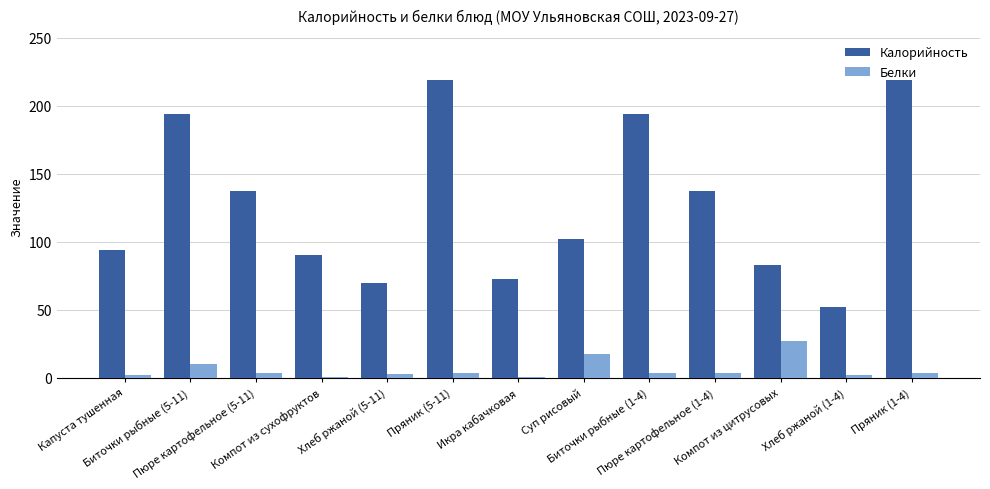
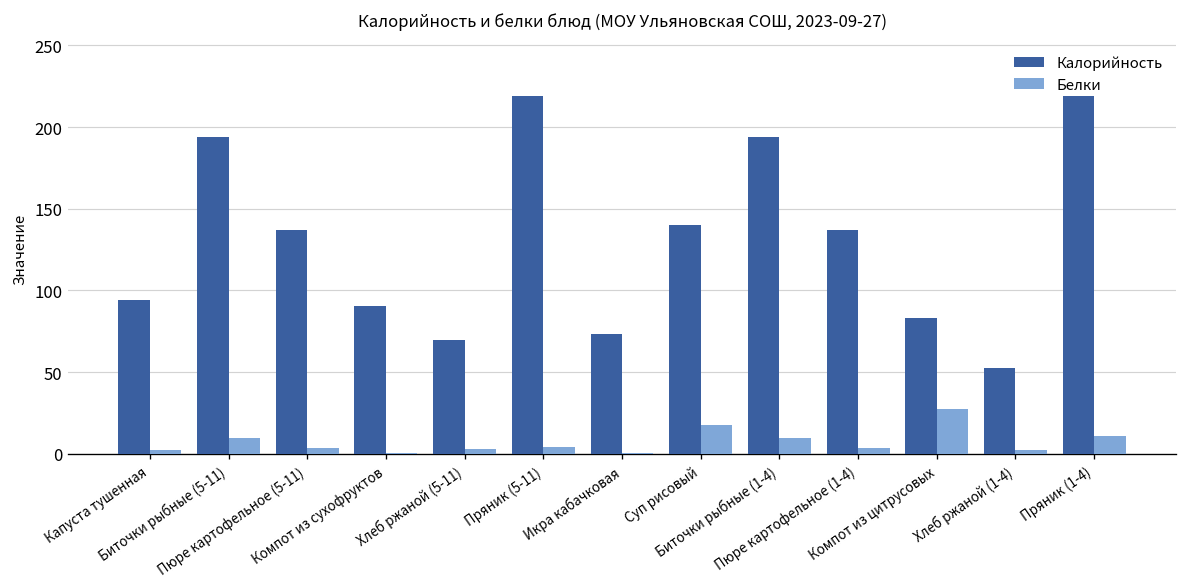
  {
    "Калорийность": {
      "Капуста тушенная": 94,
      "Биточки рыбные (5-11)": 194,
      "Пюре картофельное (5-11)": 137,
      "Компот из сухофруктов": 91,
      "Хлеб ржаной (5-11)": 70,
      "Пряник (5-11)": 219,
      "Икра кабачковая": 73,
-     "Суп рисовый": 102,
+     "Суп рисовый": 140,
      "Биточки рыбные (1-4)": 194,
      "Пюре картофельное (1-4)": 137,
      "Компот из цитрусовых": 83,
      "Хлеб ржаной (1-4)": 52,
      "Пряник (1-4)": 219
    },
    "Белки": {
      "Капуста тушенная": 3,
      "Биточки рыбные (5-11)": 10,
      "Пюре картофельное (5-11)": 4,
      "Хлеб ржаной (5-11)": 3,
      "Пряник (5-11)": 4,
      "Суп рисовый": 18,
-     "Биточки рыбные (1-4)": 4,
+     "Биточки рыбные (1-4)": 10,
      "Пюре картофельное (1-4)": 4,
      "Компот из цитрусовых": 27,
      "Хлеб ржаной (1-4)": 2,
-     "Пряник (1-4)": 4
+     "Пряник (1-4)": 11
    }
  }
